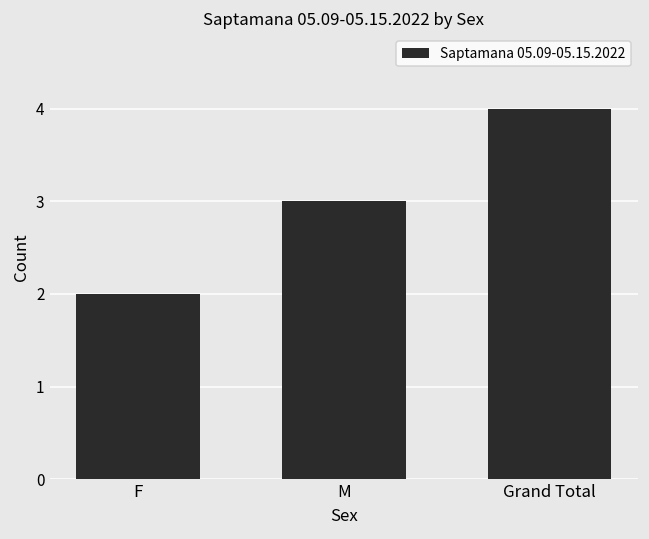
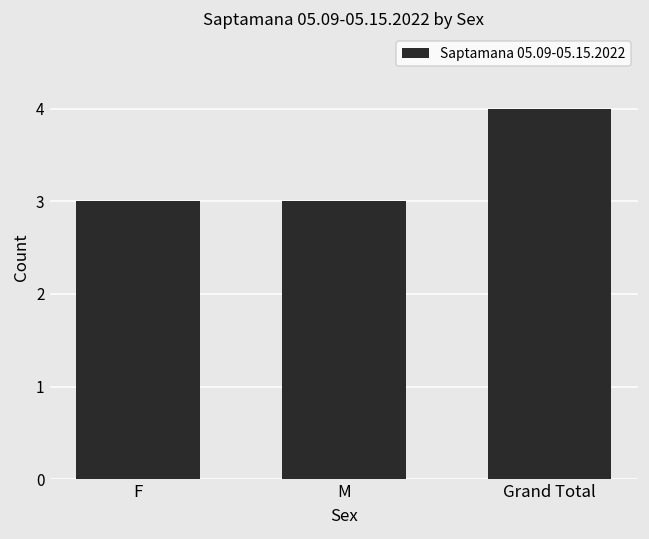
  {
-   "F": 2,
+   "F": 3,
    "M": 3,
    "Grand Total": 4
  }
